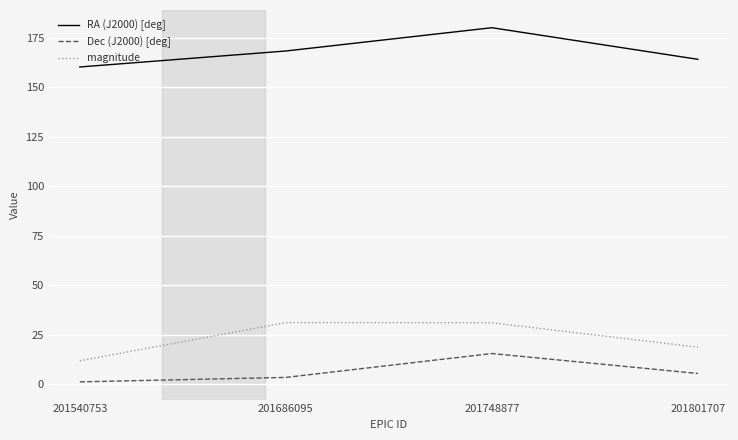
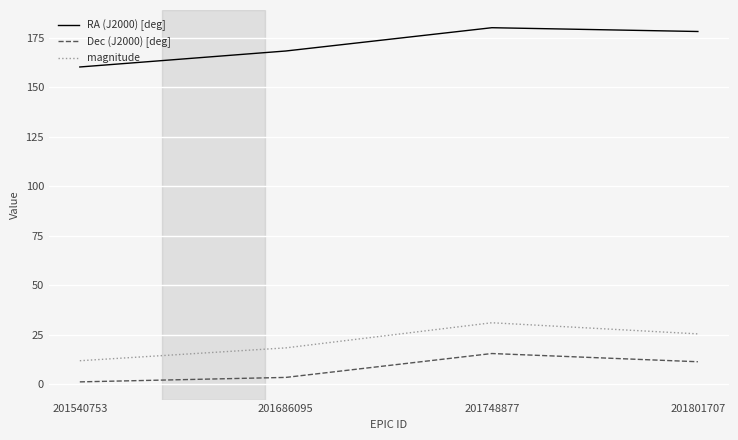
  {
    "RA (J2000) [deg]": {
      "201540753": 160,
      "201686095": 168,
      "201748877": 180,
-     "201801707": 164
+     "201801707": 178
    },
    "Dec (J2000) [deg]": {
      "201540753": 1,
      "201686095": 3,
      "201748877": 15,
-     "201801707": 5
+     "201801707": 11
    },
    "magnitude": {
      "201540753": 12,
-     "201686095": 31,
+     "201686095": 18,
      "201748877": 31,
-     "201801707": 19
+     "201801707": 25
    }
  }
